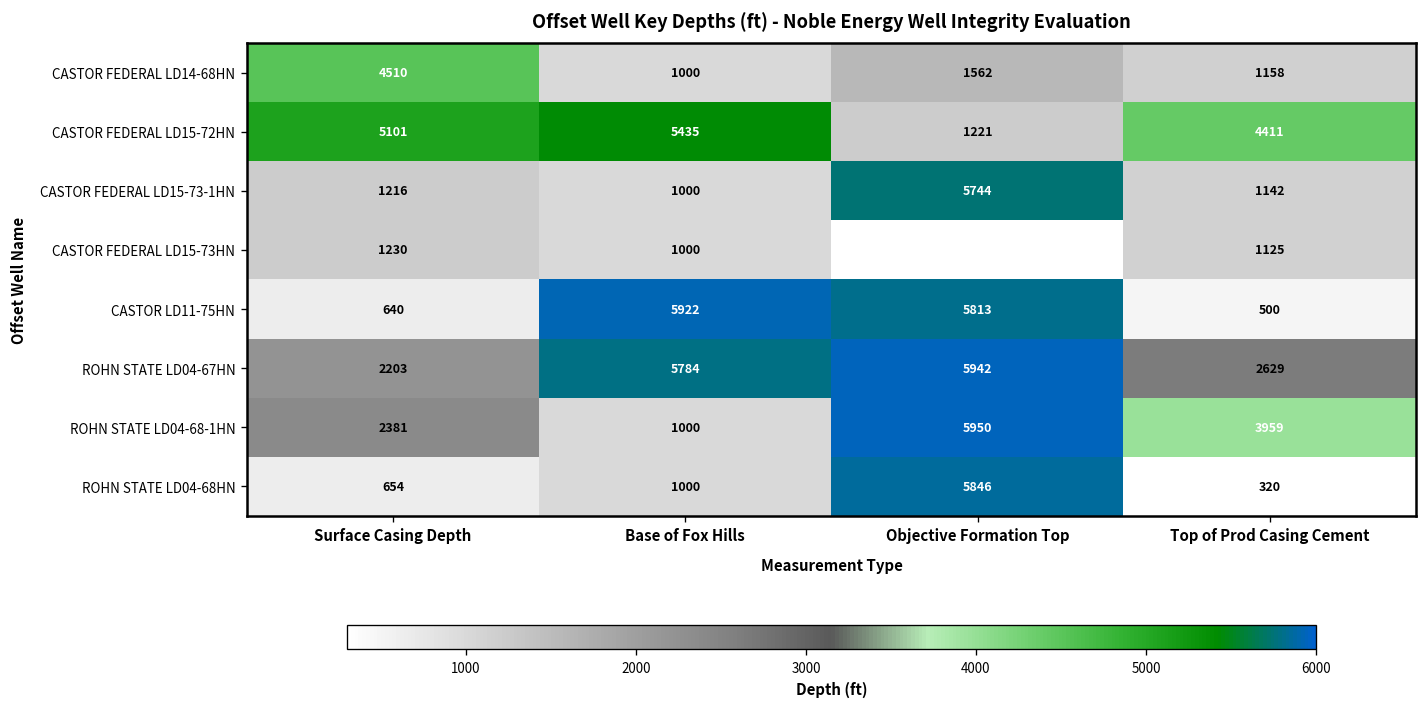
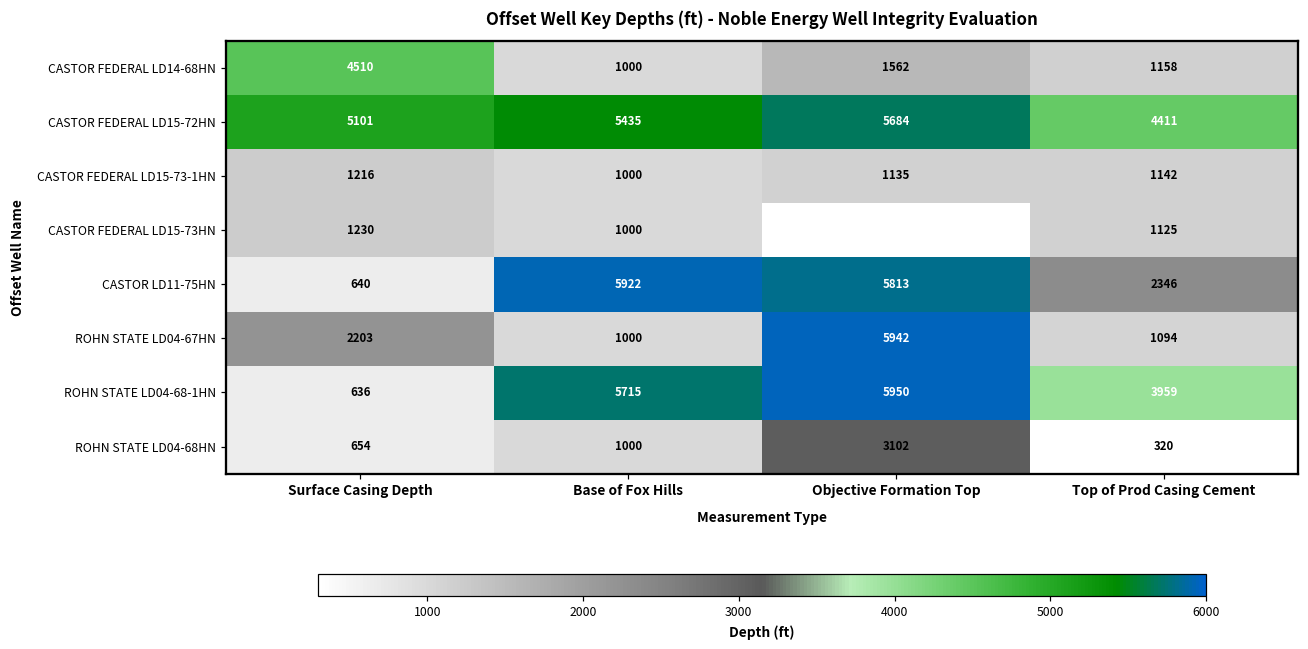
  {
    "CASTOR FEDERAL LD14-68HN": {
      "Surface Casing Depth": 4510,
      "Base of Fox Hills": 1000,
      "Objective Formation Top": 1562,
      "Top of Prod Casing Cement": 1158
    },
    "CASTOR FEDERAL LD15-72HN": {
      "Surface Casing Depth": 5101,
      "Base of Fox Hills": 5435,
-     "Objective Formation Top": 1221,
+     "Objective Formation Top": 5684,
      "Top of Prod Casing Cement": 4411
    },
    "CASTOR FEDERAL LD15-73-1HN": {
      "Surface Casing Depth": 1216,
      "Base of Fox Hills": 1000,
-     "Objective Formation Top": 5744,
+     "Objective Formation Top": 1135,
      "Top of Prod Casing Cement": 1142
    },
    "CASTOR FEDERAL LD15-73HN": {
      "Surface Casing Depth": 1230,
      "Base of Fox Hills": 1000,
      "Top of Prod Casing Cement": 1125
    },
    "CASTOR LD11-75HN": {
      "Surface Casing Depth": 640,
      "Base of Fox Hills": 5922,
      "Objective Formation Top": 5813,
-     "Top of Prod Casing Cement": 500
+     "Top of Prod Casing Cement": 2346
    },
    "ROHN STATE LD04-67HN": {
      "Surface Casing Depth": 2203,
-     "Base of Fox Hills": 5784,
+     "Base of Fox Hills": 1000,
      "Objective Formation Top": 5942,
-     "Top of Prod Casing Cement": 2629
+     "Top of Prod Casing Cement": 1094
    },
    "ROHN STATE LD04-68-1HN": {
-     "Surface Casing Depth": 2381,
-     "Base of Fox Hills": 1000,
+     "Surface Casing Depth": 636,
+     "Base of Fox Hills": 5715,
      "Objective Formation Top": 5950,
      "Top of Prod Casing Cement": 3959
    },
    "ROHN STATE LD04-68HN": {
      "Surface Casing Depth": 654,
      "Base of Fox Hills": 1000,
-     "Objective Formation Top": 5846,
+     "Objective Formation Top": 3102,
      "Top of Prod Casing Cement": 320
    }
  }
